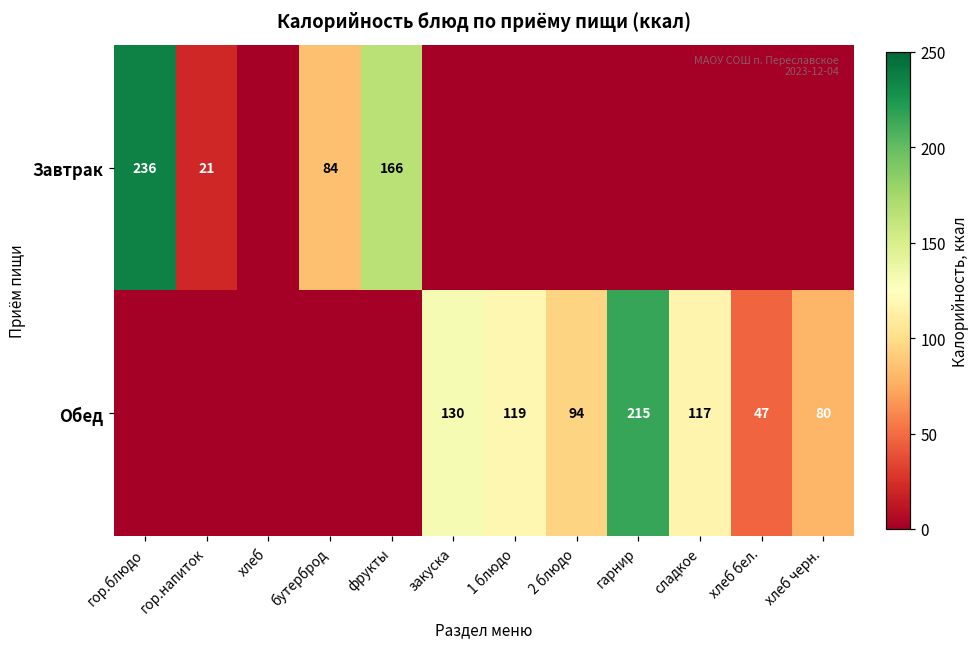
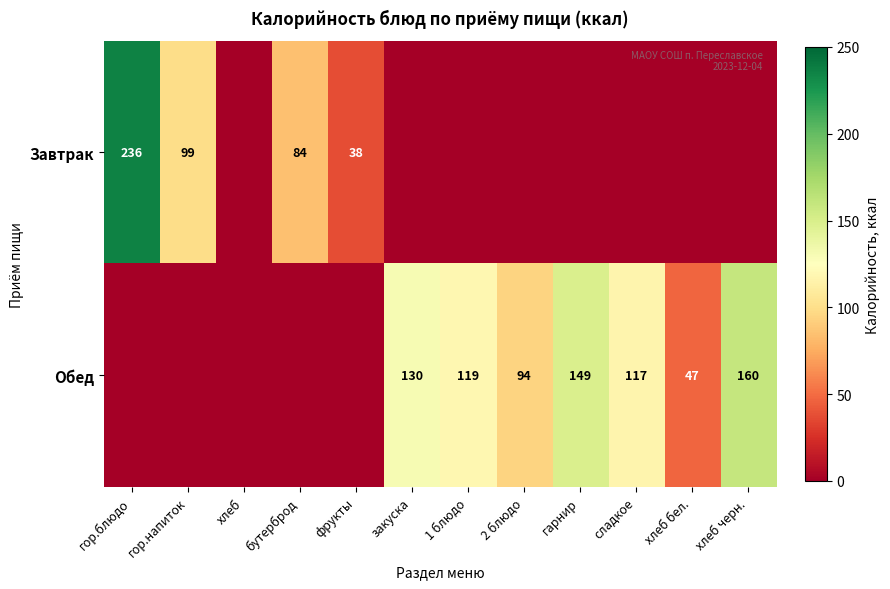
  {
    "Завтрак": {
      "гор.блюдо": 236,
-     "гор.напиток": 21,
+     "гор.напиток": 99,
      "бутерброд": 84,
-     "фрукты": 166
+     "фрукты": 38
    },
    "Обед": {
      "закуска": 130,
      "1 блюдо": 119,
      "2 блюдо": 94,
-     "гарнир": 215,
+     "гарнир": 149,
      "сладкое": 117,
      "хлеб бел.": 47,
-     "хлеб черн.": 80
+     "хлеб черн.": 160
    }
  }
